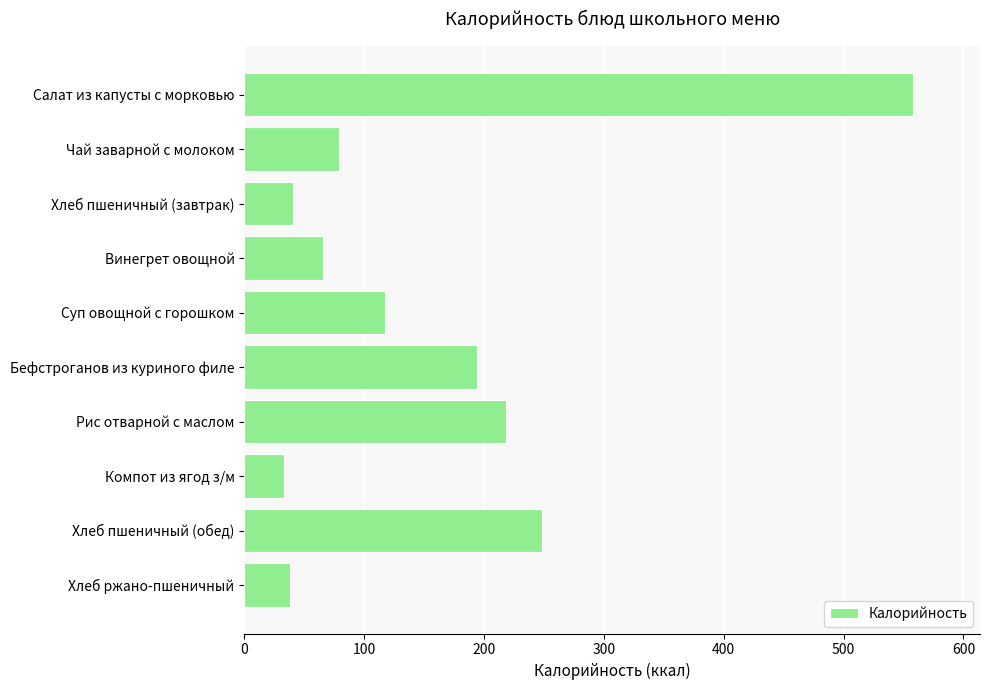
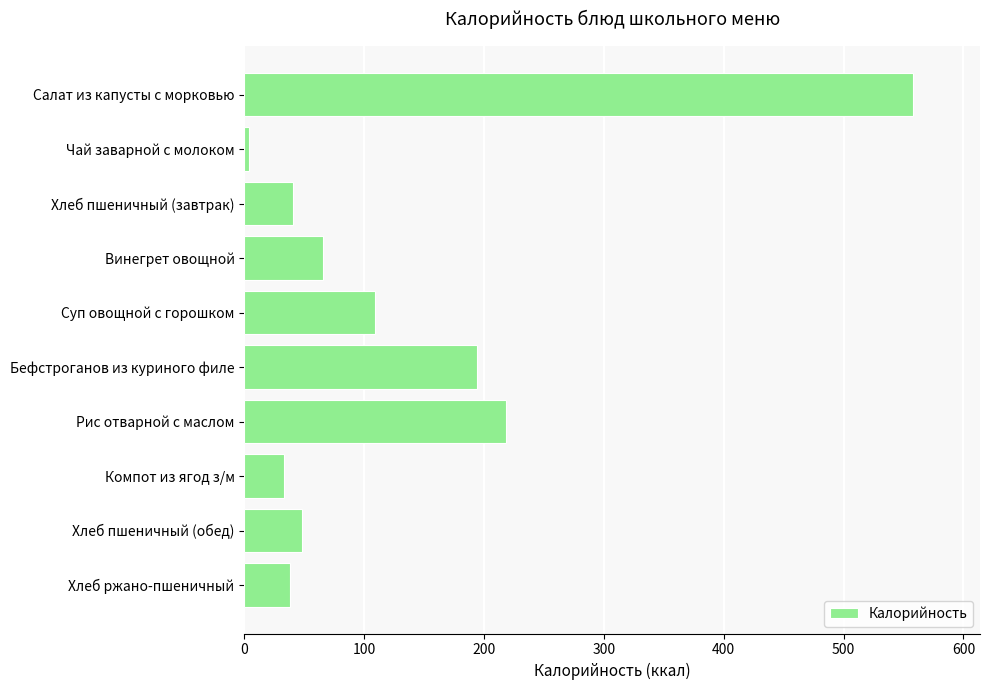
  {
    "Салат из капусты с морковью": 558,
-   "Чай заварной с молоком": 79,
+   "Чай заварной с молоком": 4,
    "Хлеб пшеничный (завтрак)": 41,
    "Винегрет овощной": 66,
-   "Суп овощной с горошком": 117,
+   "Суп овощной с горошком": 109,
    "Бефстроганов из куриного филе": 194,
    "Рис отварной с маслом": 218,
    "Компот из ягод з/м": 33,
-   "Хлеб пшеничный (обед)": 248,
+   "Хлеб пшеничный (обед)": 48,
    "Хлеб ржано-пшеничный": 38
  }
